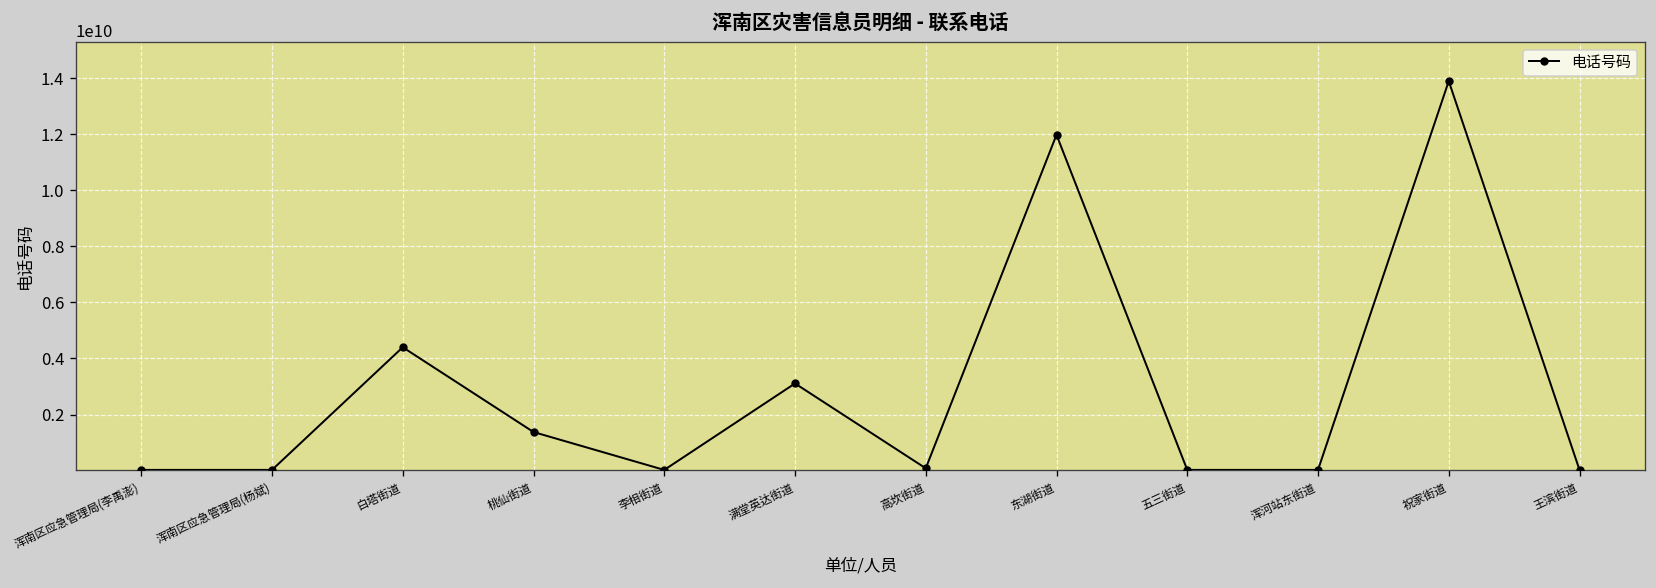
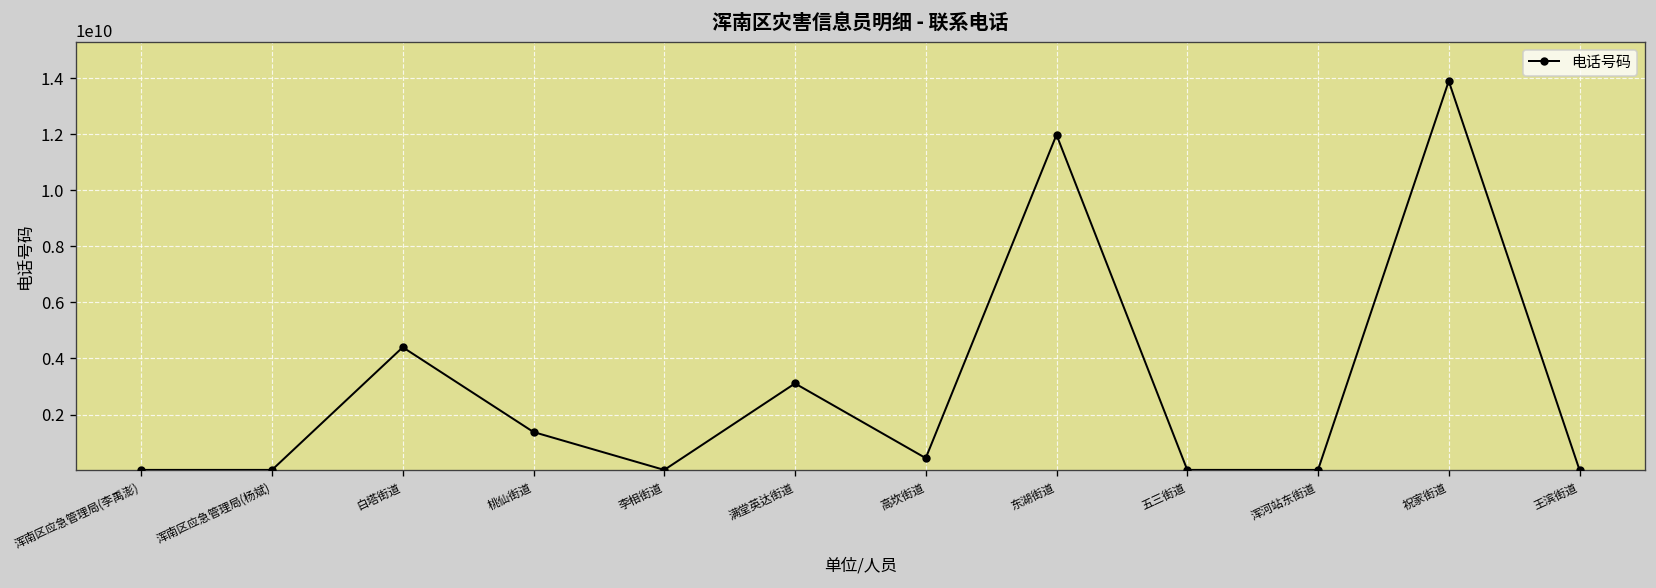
  {
    "浑南区应急管理局(李禹澎)": 0,
    "浑南区应急管理局(杨斌)": 0,
    "白塔街道": 4400000000,
    "桃仙街道": 1400000000,
    "李相街道": 0,
    "满堂英达街道": 3100000000,
-   "高坎街道": 100000000,
+   "高坎街道": 400000000,
    "东湖街道": 12000000000,
    "五三街道": 0,
    "浑河站东街道": 0,
    "祝家街道": 13900000000,
    "王滨街道": 0
  }
